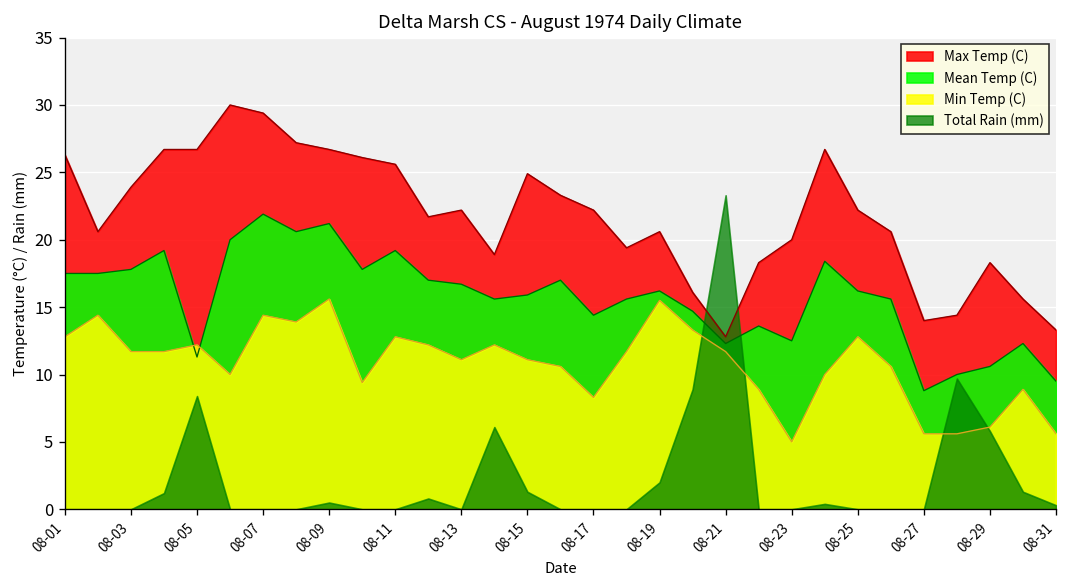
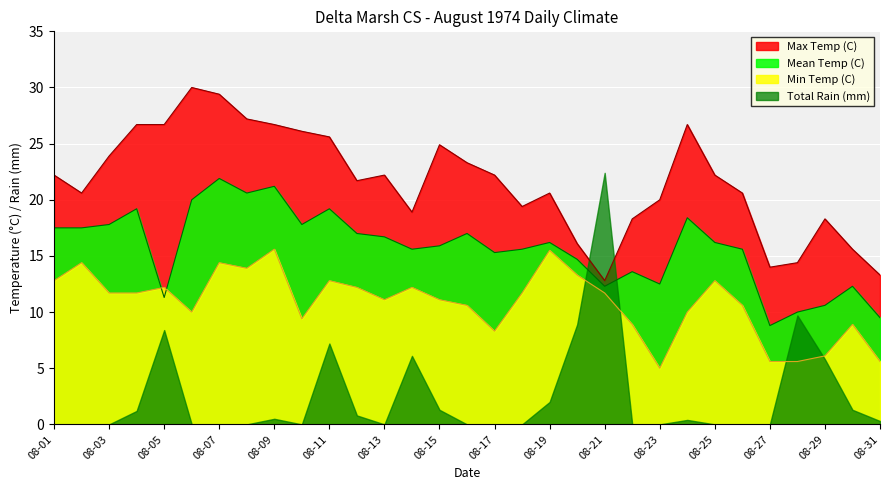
  {
    "Max Temp (C)": {
-     "08-01": 26.3,
+     "08-01": 22.2,
      "08-03": 23.9,
      "08-05": 26.7,
      "08-07": 29.4,
      "08-09": 26.7,
      "08-11": 25.6,
      "08-13": 22.2,
      "08-15": 24.9,
      "08-17": 22.2,
      "08-19": 20.6,
      "08-21": 12.8,
      "08-23": 20.0,
      "08-25": 22.2,
      "08-27": 14.0,
      "08-29": 18.3,
      "08-31": 13.3
    },
    "Mean Temp (C)": {
      "08-01": 17.5,
      "08-03": 17.8,
      "08-05": 11.3,
      "08-07": 21.9,
      "08-09": 21.2,
      "08-11": 19.2,
      "08-13": 16.7,
      "08-15": 15.9,
-     "08-17": 14.4,
+     "08-17": 15.3,
      "08-19": 16.2,
      "08-21": 12.3,
      "08-23": 12.5,
      "08-25": 16.2,
      "08-27": 8.8,
      "08-29": 10.6,
      "08-31": 9.5
    },
    "Min Temp (C)": {
      "08-01": 12.8,
      "08-03": 11.7,
      "08-05": 12.2,
      "08-07": 14.4,
      "08-09": 15.6,
      "08-11": 12.8,
      "08-13": 11.1,
      "08-15": 11.1,
      "08-17": 8.3,
      "08-19": 15.5,
      "08-21": 11.7,
      "08-23": 5.0,
      "08-25": 12.8,
      "08-27": 5.6,
      "08-29": 6.1,
      "08-31": 5.6
    },
    "Total Rain (mm)": {
      "08-01": 0.0,
      "08-03": 0.0,
      "08-05": 8.4,
      "08-07": 0.0,
      "08-09": 0.5,
-     "08-11": 0.0,
+     "08-11": 7.2,
      "08-13": 0.0,
      "08-15": 1.3,
      "08-17": 0.0,
      "08-19": 2.0,
-     "08-21": 23.3,
+     "08-21": 22.4,
      "08-23": 0.0,
      "08-25": 0.0,
      "08-27": 0.0,
      "08-29": 5.8,
      "08-31": 0.3
    }
  }
